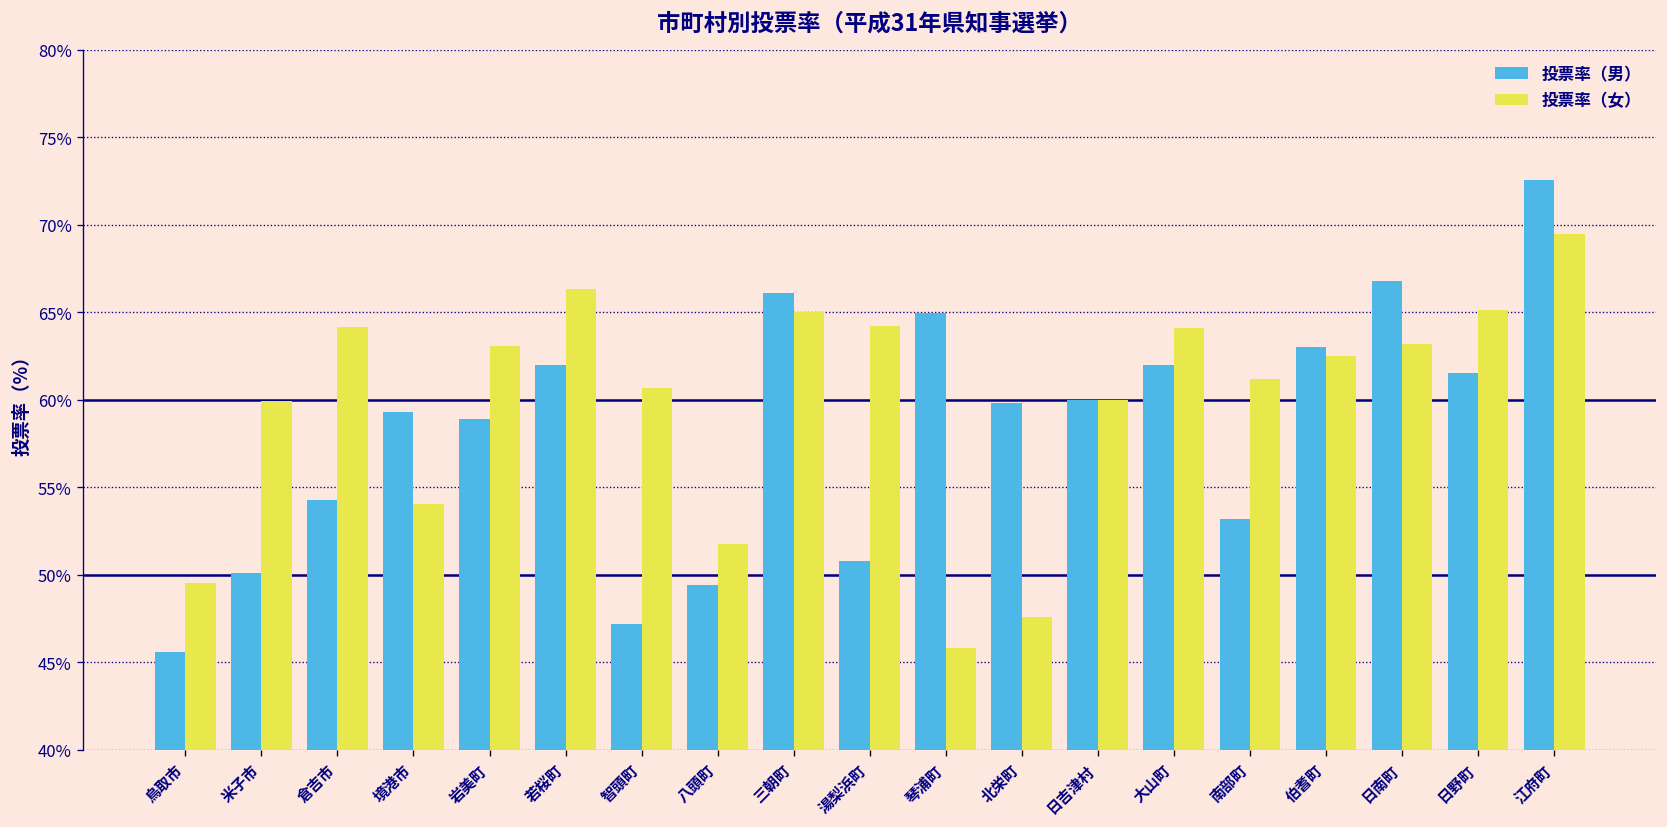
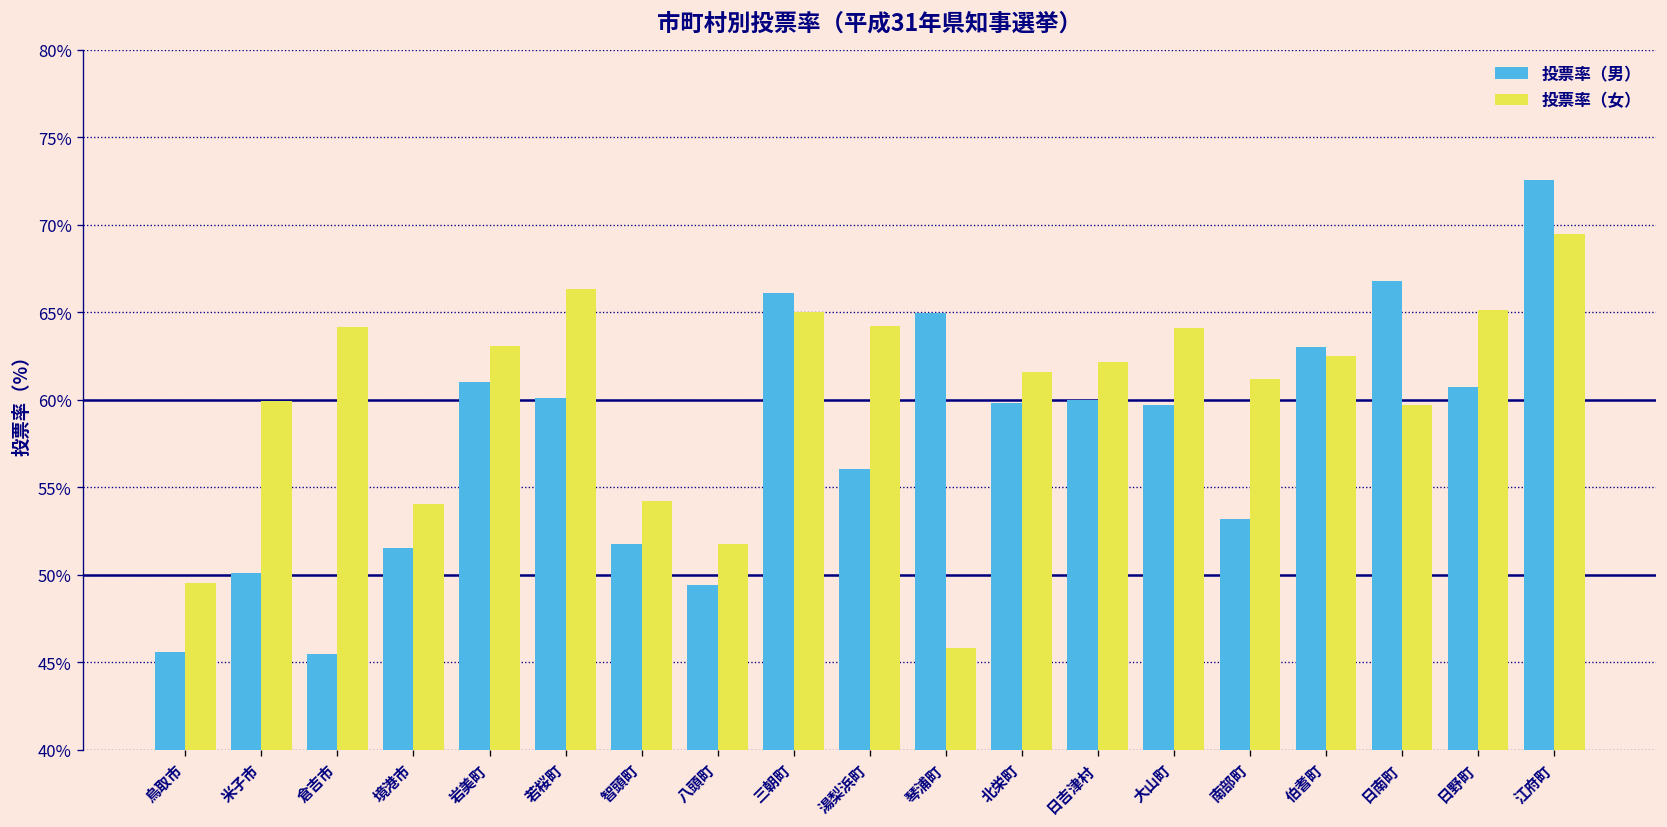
  {
    "投票率（男）": {
      "鳥取市": "45.6%",
      "米子市": "50.1%",
-     "倉吉市": "54.3%",
-     "境港市": "59.3%",
-     "岩美町": "58.9%",
-     "若桜町": "62.0%",
-     "智頭町": "47.2%",
+     "倉吉市": "45.5%",
+     "境港市": "51.5%",
+     "岩美町": "61.0%",
+     "若桜町": "60.1%",
+     "智頭町": "51.8%",
      "八頭町": "49.4%",
      "三朝町": "66.1%",
-     "湯梨浜町": "50.8%",
+     "湯梨浜町": "56.0%",
      "琴浦町": "64.9%",
      "北栄町": "59.8%",
      "日吉津村": "60.0%",
-     "大山町": "62.0%",
+     "大山町": "59.7%",
      "南部町": "53.2%",
      "伯耆町": "63.0%",
      "日南町": "66.8%",
-     "日野町": "61.5%",
+     "日野町": "60.7%",
      "江府町": "72.6%"
    },
    "投票率（女）": {
      "鳥取市": "49.5%",
      "米子市": "60.0%",
      "倉吉市": "64.2%",
      "境港市": "54.0%",
      "岩美町": "63.1%",
      "若桜町": "66.3%",
-     "智頭町": "60.7%",
+     "智頭町": "54.2%",
      "八頭町": "51.7%",
      "三朝町": "65.0%",
      "湯梨浜町": "64.2%",
      "琴浦町": "45.8%",
-     "北栄町": "47.6%",
-     "日吉津村": "60.0%",
+     "北栄町": "61.6%",
+     "日吉津村": "62.2%",
      "大山町": "64.1%",
      "南部町": "61.2%",
      "伯耆町": "62.5%",
-     "日南町": "63.2%",
+     "日南町": "59.7%",
      "日野町": "65.2%",
      "江府町": "69.5%"
    }
  }
